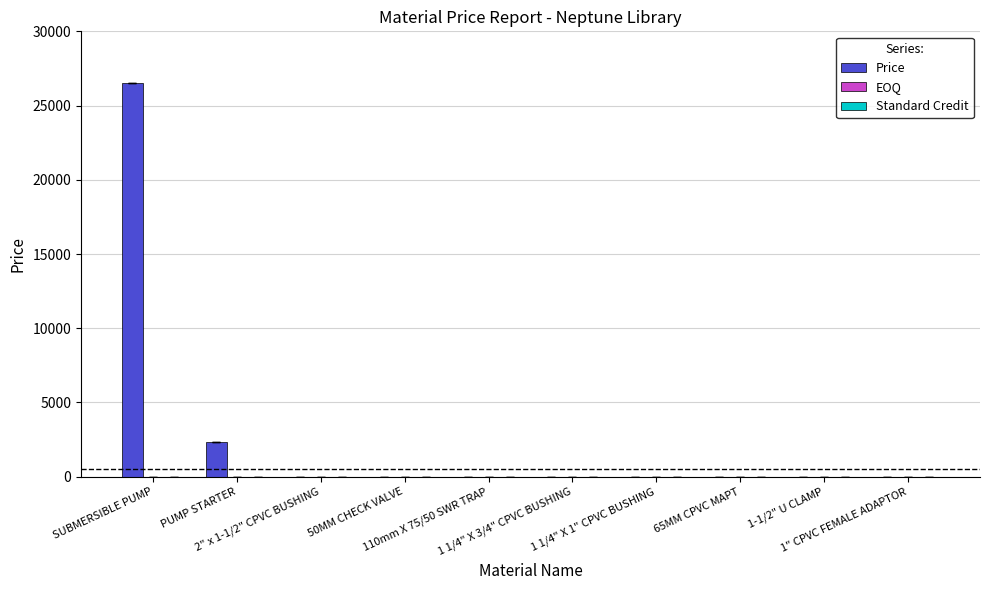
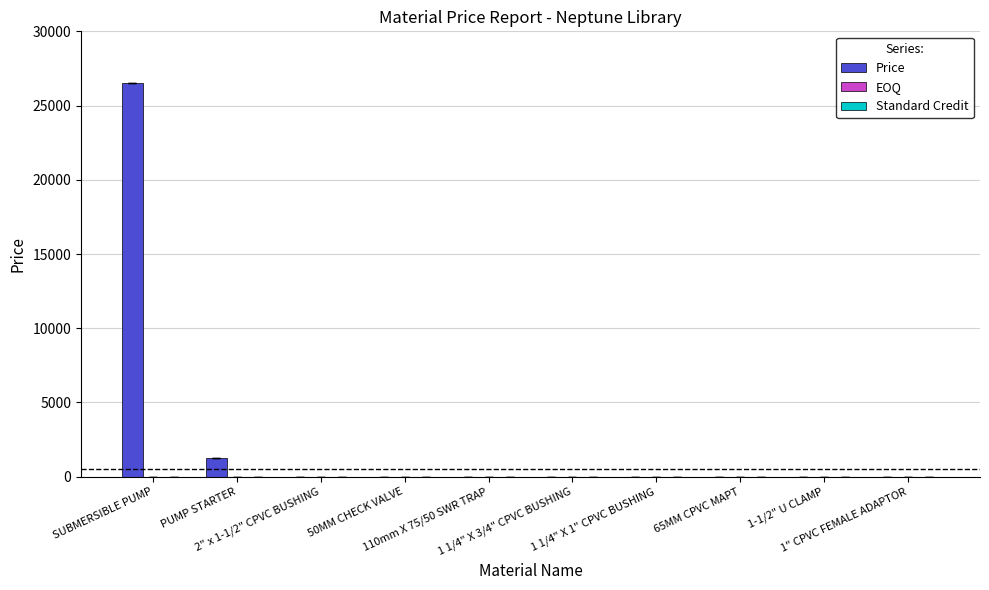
  {
    "Price": {
      "SUBMERSIBLE PUMP": 26500,
-     "PUMP STARTER": 2400
+     "PUMP STARTER": 1300
    },
    "EOQ": {
      "SUBMERSIBLE PUMP": 0,
      "PUMP STARTER": 0,
      "2\" x 1-1/2\" CPVC BUSHING": 0,
      "50MM CHECK VALVE": 0,
      "110mm X 75/50 SWR TRAP": 0,
      "1 1/4\" X 3/4\" CPVC BUSHING": 0,
      "1 1/4\" X 1\" CPVC BUSHING": 0,
      "65MM CPVC MAPT": 0,
      "1-1/2\" U CLAMP": 0,
      "1\" CPVC FEMALE ADAPTOR": 0
    },
    "Standard Credit": {
      "SUBMERSIBLE PUMP": 0,
      "PUMP STARTER": 0,
      "2\" x 1-1/2\" CPVC BUSHING": 0,
      "50MM CHECK VALVE": 0,
      "110mm X 75/50 SWR TRAP": 0,
      "1 1/4\" X 3/4\" CPVC BUSHING": 0,
      "1 1/4\" X 1\" CPVC BUSHING": 0,
      "65MM CPVC MAPT": 0,
      "1-1/2\" U CLAMP": 0,
      "1\" CPVC FEMALE ADAPTOR": 0
    }
  }
